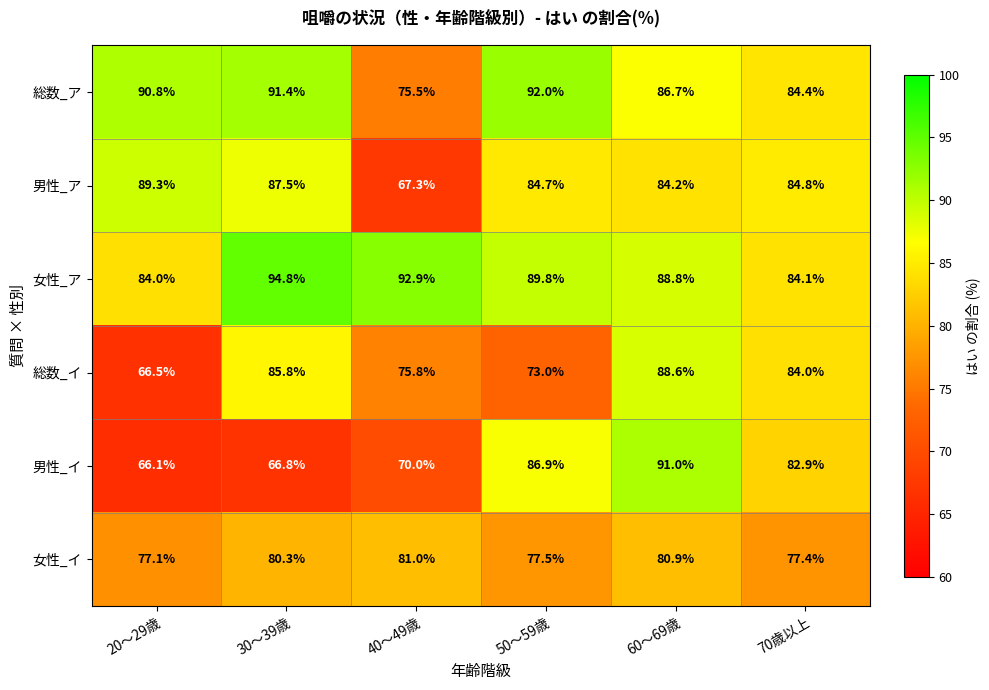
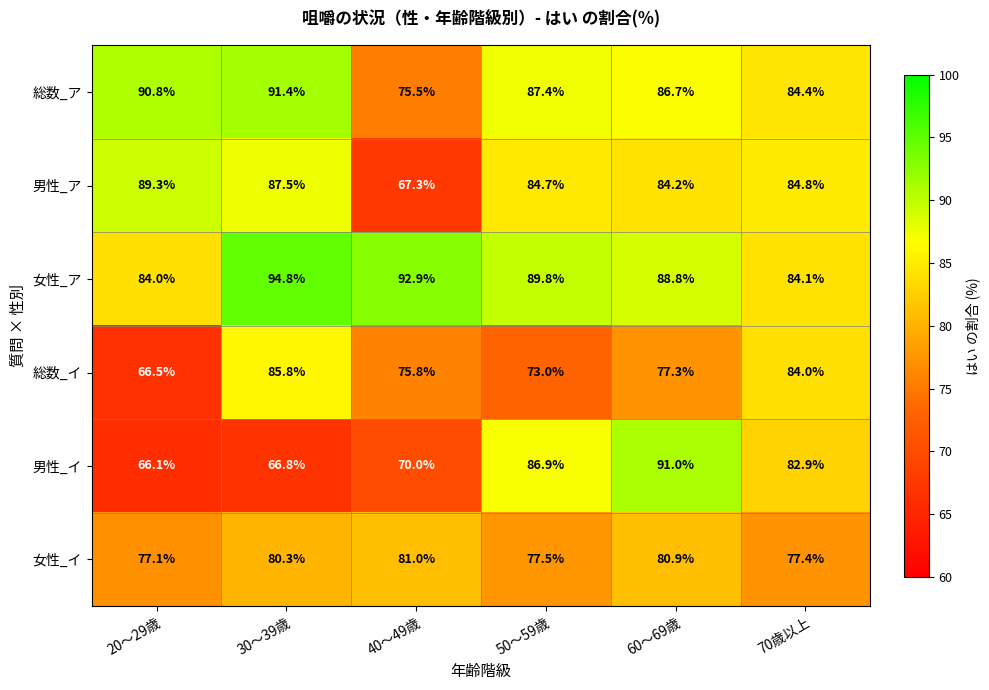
  {
    "総数_ア": {
      "20～29歳": "90.8%",
      "30～39歳": "91.4%",
      "40～49歳": "75.5%",
-     "50～59歳": "92.0%",
+     "50～59歳": "87.4%",
      "60～69歳": "86.7%",
      "70歳以上": "84.4%"
    },
    "男性_ア": {
      "20～29歳": "89.3%",
      "30～39歳": "87.5%",
      "40～49歳": "67.3%",
      "50～59歳": "84.7%",
      "60～69歳": "84.2%",
      "70歳以上": "84.8%"
    },
    "女性_ア": {
      "20～29歳": "84.0%",
      "30～39歳": "94.8%",
      "40～49歳": "92.9%",
      "50～59歳": "89.8%",
      "60～69歳": "88.8%",
      "70歳以上": "84.1%"
    },
    "総数_イ": {
      "20～29歳": "66.5%",
      "30～39歳": "85.8%",
      "40～49歳": "75.8%",
      "50～59歳": "73.0%",
-     "60～69歳": "88.6%",
+     "60～69歳": "77.3%",
      "70歳以上": "84.0%"
    },
    "男性_イ": {
      "20～29歳": "66.1%",
      "30～39歳": "66.8%",
      "40～49歳": "70.0%",
      "50～59歳": "86.9%",
      "60～69歳": "91.0%",
      "70歳以上": "82.9%"
    },
    "女性_イ": {
      "20～29歳": "77.1%",
      "30～39歳": "80.3%",
      "40～49歳": "81.0%",
      "50～59歳": "77.5%",
      "60～69歳": "80.9%",
      "70歳以上": "77.4%"
    }
  }
